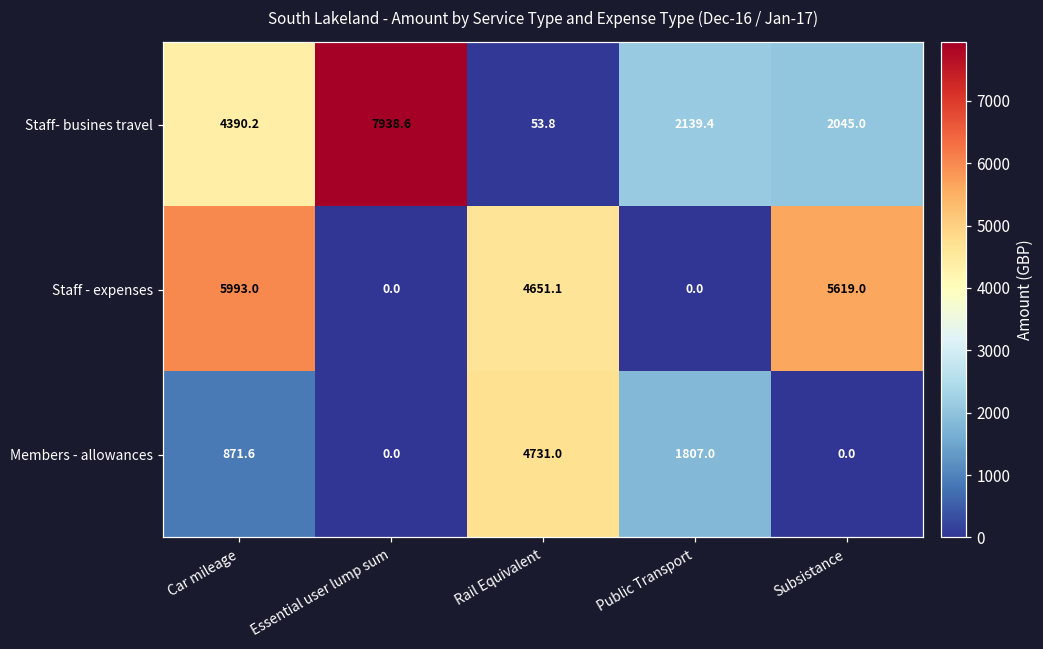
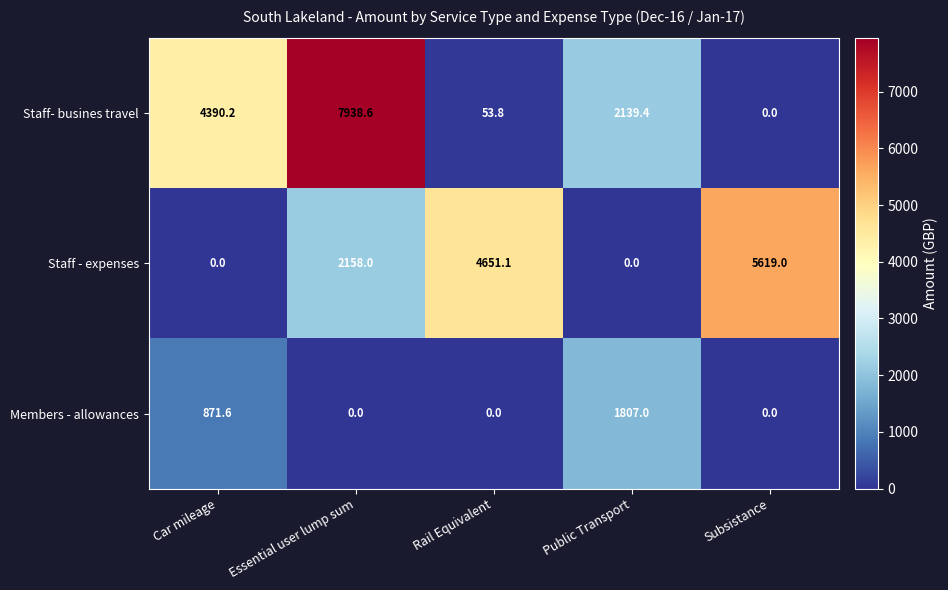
  {
    "Staff- busines travel": {
      "Car mileage": 4390.2,
      "Essential user lump sum": 7938.6,
      "Rail Equivalent": 53.8,
      "Public Transport": 2139.4,
-     "Subsistance": 2045.0
+     "Subsistance": 0.0
    },
    "Staff - expenses": {
-     "Car mileage": 5993.0,
-     "Essential user lump sum": 0.0,
+     "Car mileage": 0.0,
+     "Essential user lump sum": 2158.0,
      "Rail Equivalent": 4651.1,
      "Public Transport": 0.0,
      "Subsistance": 5619.0
    },
    "Members - allowances": {
      "Car mileage": 871.6,
      "Essential user lump sum": 0.0,
-     "Rail Equivalent": 4731.0,
+     "Rail Equivalent": 0.0,
      "Public Transport": 1807.0,
      "Subsistance": 0.0
    }
  }
